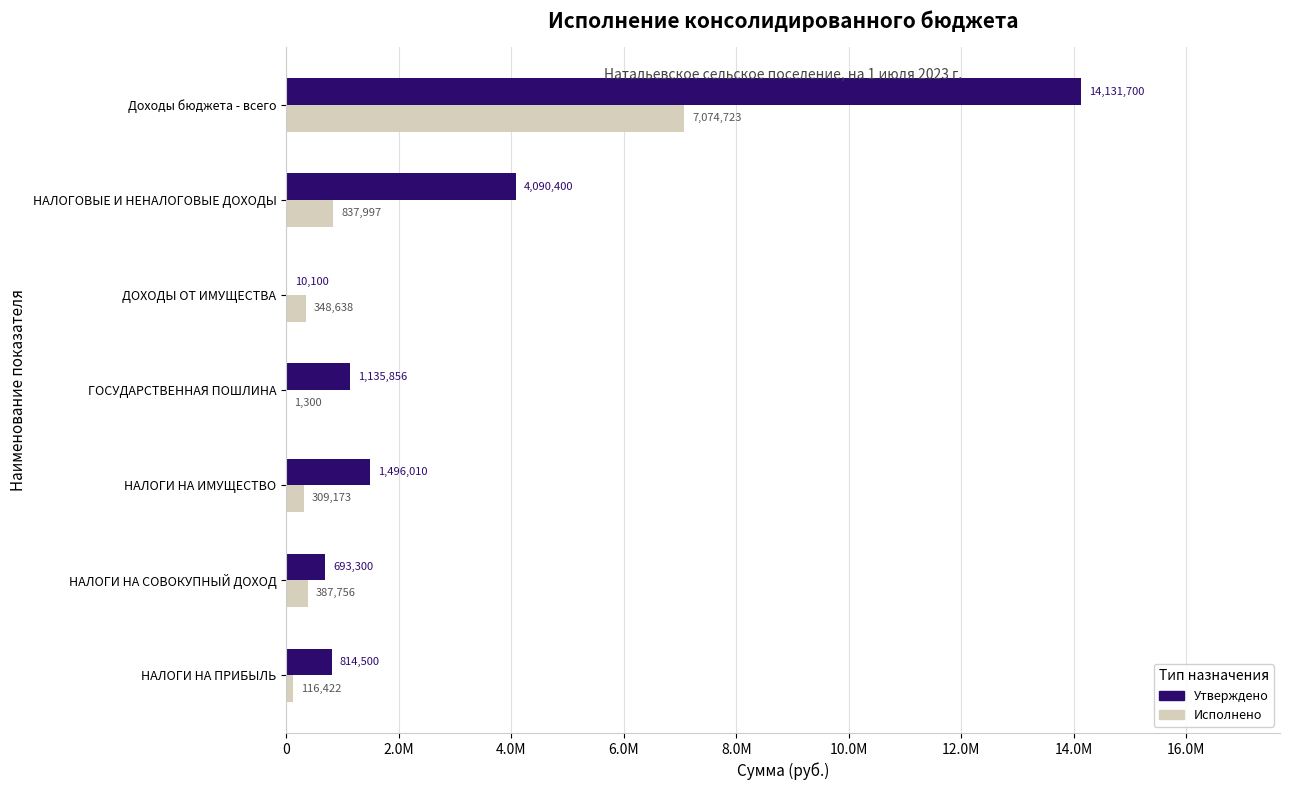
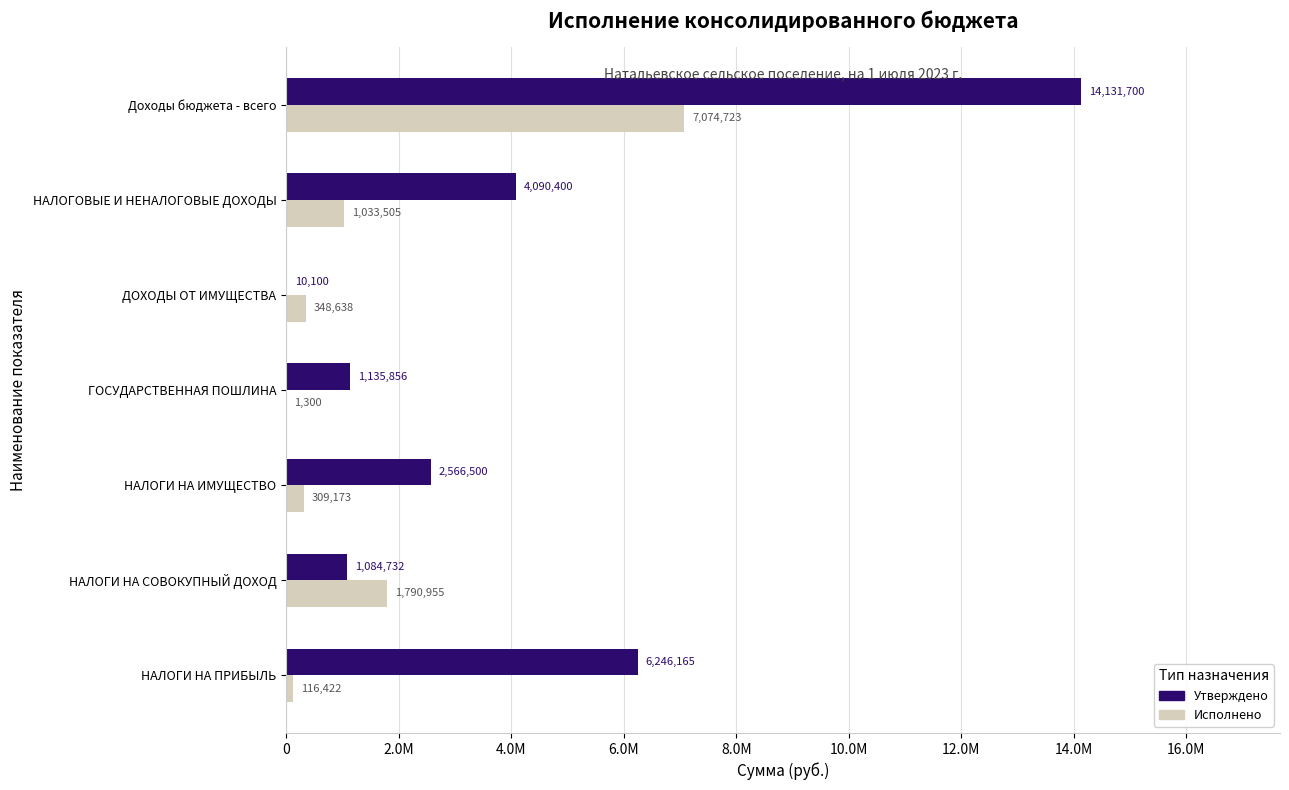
  {
    "Утверждено": {
      "Доходы бюджета - всего": "14,131,700",
      "НАЛОГОВЫЕ И НЕНАЛОГОВЫЕ ДОХОДЫ": "4,090,400",
      "ДОХОДЫ ОТ ИМУЩЕСТВА": "10,100",
      "ГОСУДАРСТВЕННАЯ ПОШЛИНА": "1,135,856",
-     "НАЛОГИ НА ИМУЩЕСТВО": "1,496,010",
-     "НАЛОГИ НА СОВОКУПНЫЙ ДОХОД": "693,300",
-     "НАЛОГИ НА ПРИБЫЛЬ": "814,500"
+     "НАЛОГИ НА ИМУЩЕСТВО": "2,566,500",
+     "НАЛОГИ НА СОВОКУПНЫЙ ДОХОД": "1,084,732",
+     "НАЛОГИ НА ПРИБЫЛЬ": "6,246,165"
    },
    "Исполнено": {
      "Доходы бюджета - всего": "7,074,723",
-     "НАЛОГОВЫЕ И НЕНАЛОГОВЫЕ ДОХОДЫ": "837,997",
+     "НАЛОГОВЫЕ И НЕНАЛОГОВЫЕ ДОХОДЫ": "1,033,505",
      "ДОХОДЫ ОТ ИМУЩЕСТВА": "348,638",
      "ГОСУДАРСТВЕННАЯ ПОШЛИНА": "1,300",
      "НАЛОГИ НА ИМУЩЕСТВО": "309,173",
-     "НАЛОГИ НА СОВОКУПНЫЙ ДОХОД": "387,756",
+     "НАЛОГИ НА СОВОКУПНЫЙ ДОХОД": "1,790,955",
      "НАЛОГИ НА ПРИБЫЛЬ": "116,422"
    }
  }
